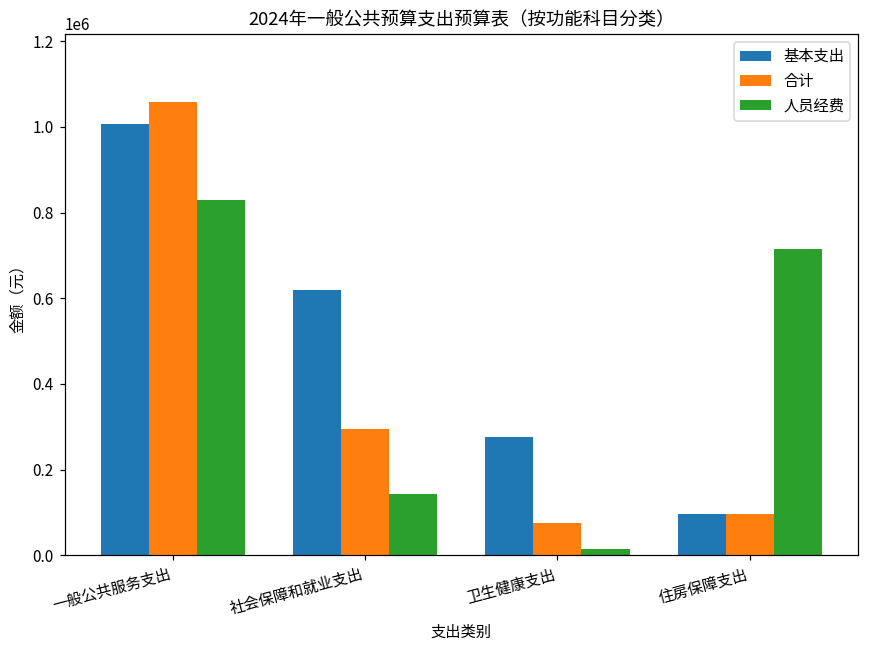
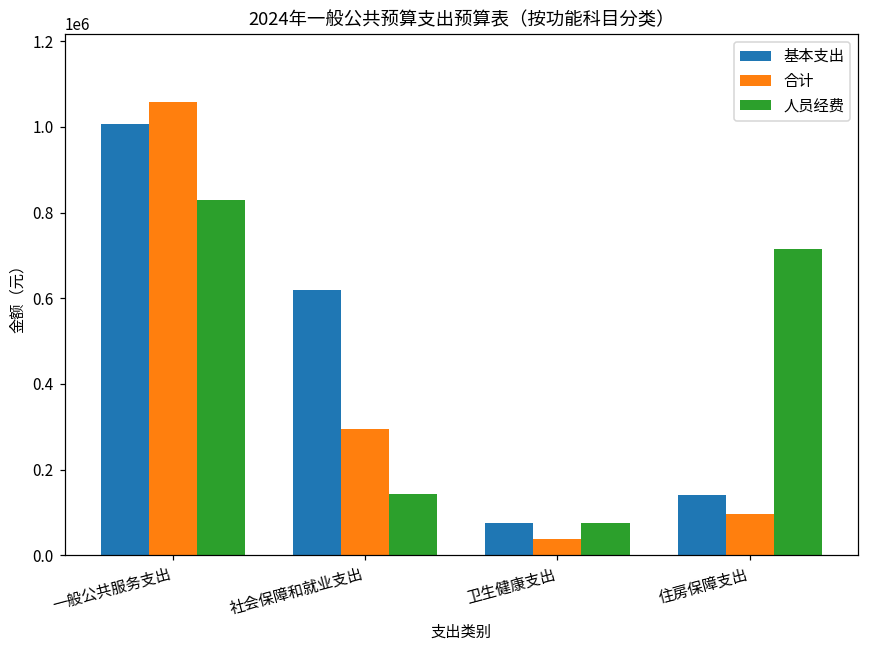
  {
    "基本支出": {
      "一般公共服务支出": 1010000,
      "社会保障和就业支出": 620000,
-     "卫生健康支出": 280000,
-     "住房保障支出": 100000
+     "卫生健康支出": 80000,
+     "住房保障支出": 140000
    },
    "合计": {
      "一般公共服务支出": 1060000,
      "社会保障和就业支出": 290000,
-     "卫生健康支出": 80000,
+     "卫生健康支出": 40000,
      "住房保障支出": 100000
    },
    "人员经费": {
      "一般公共服务支出": 830000,
      "社会保障和就业支出": 140000,
-     "卫生健康支出": 10000,
+     "卫生健康支出": 80000,
      "住房保障支出": 720000
    }
  }
